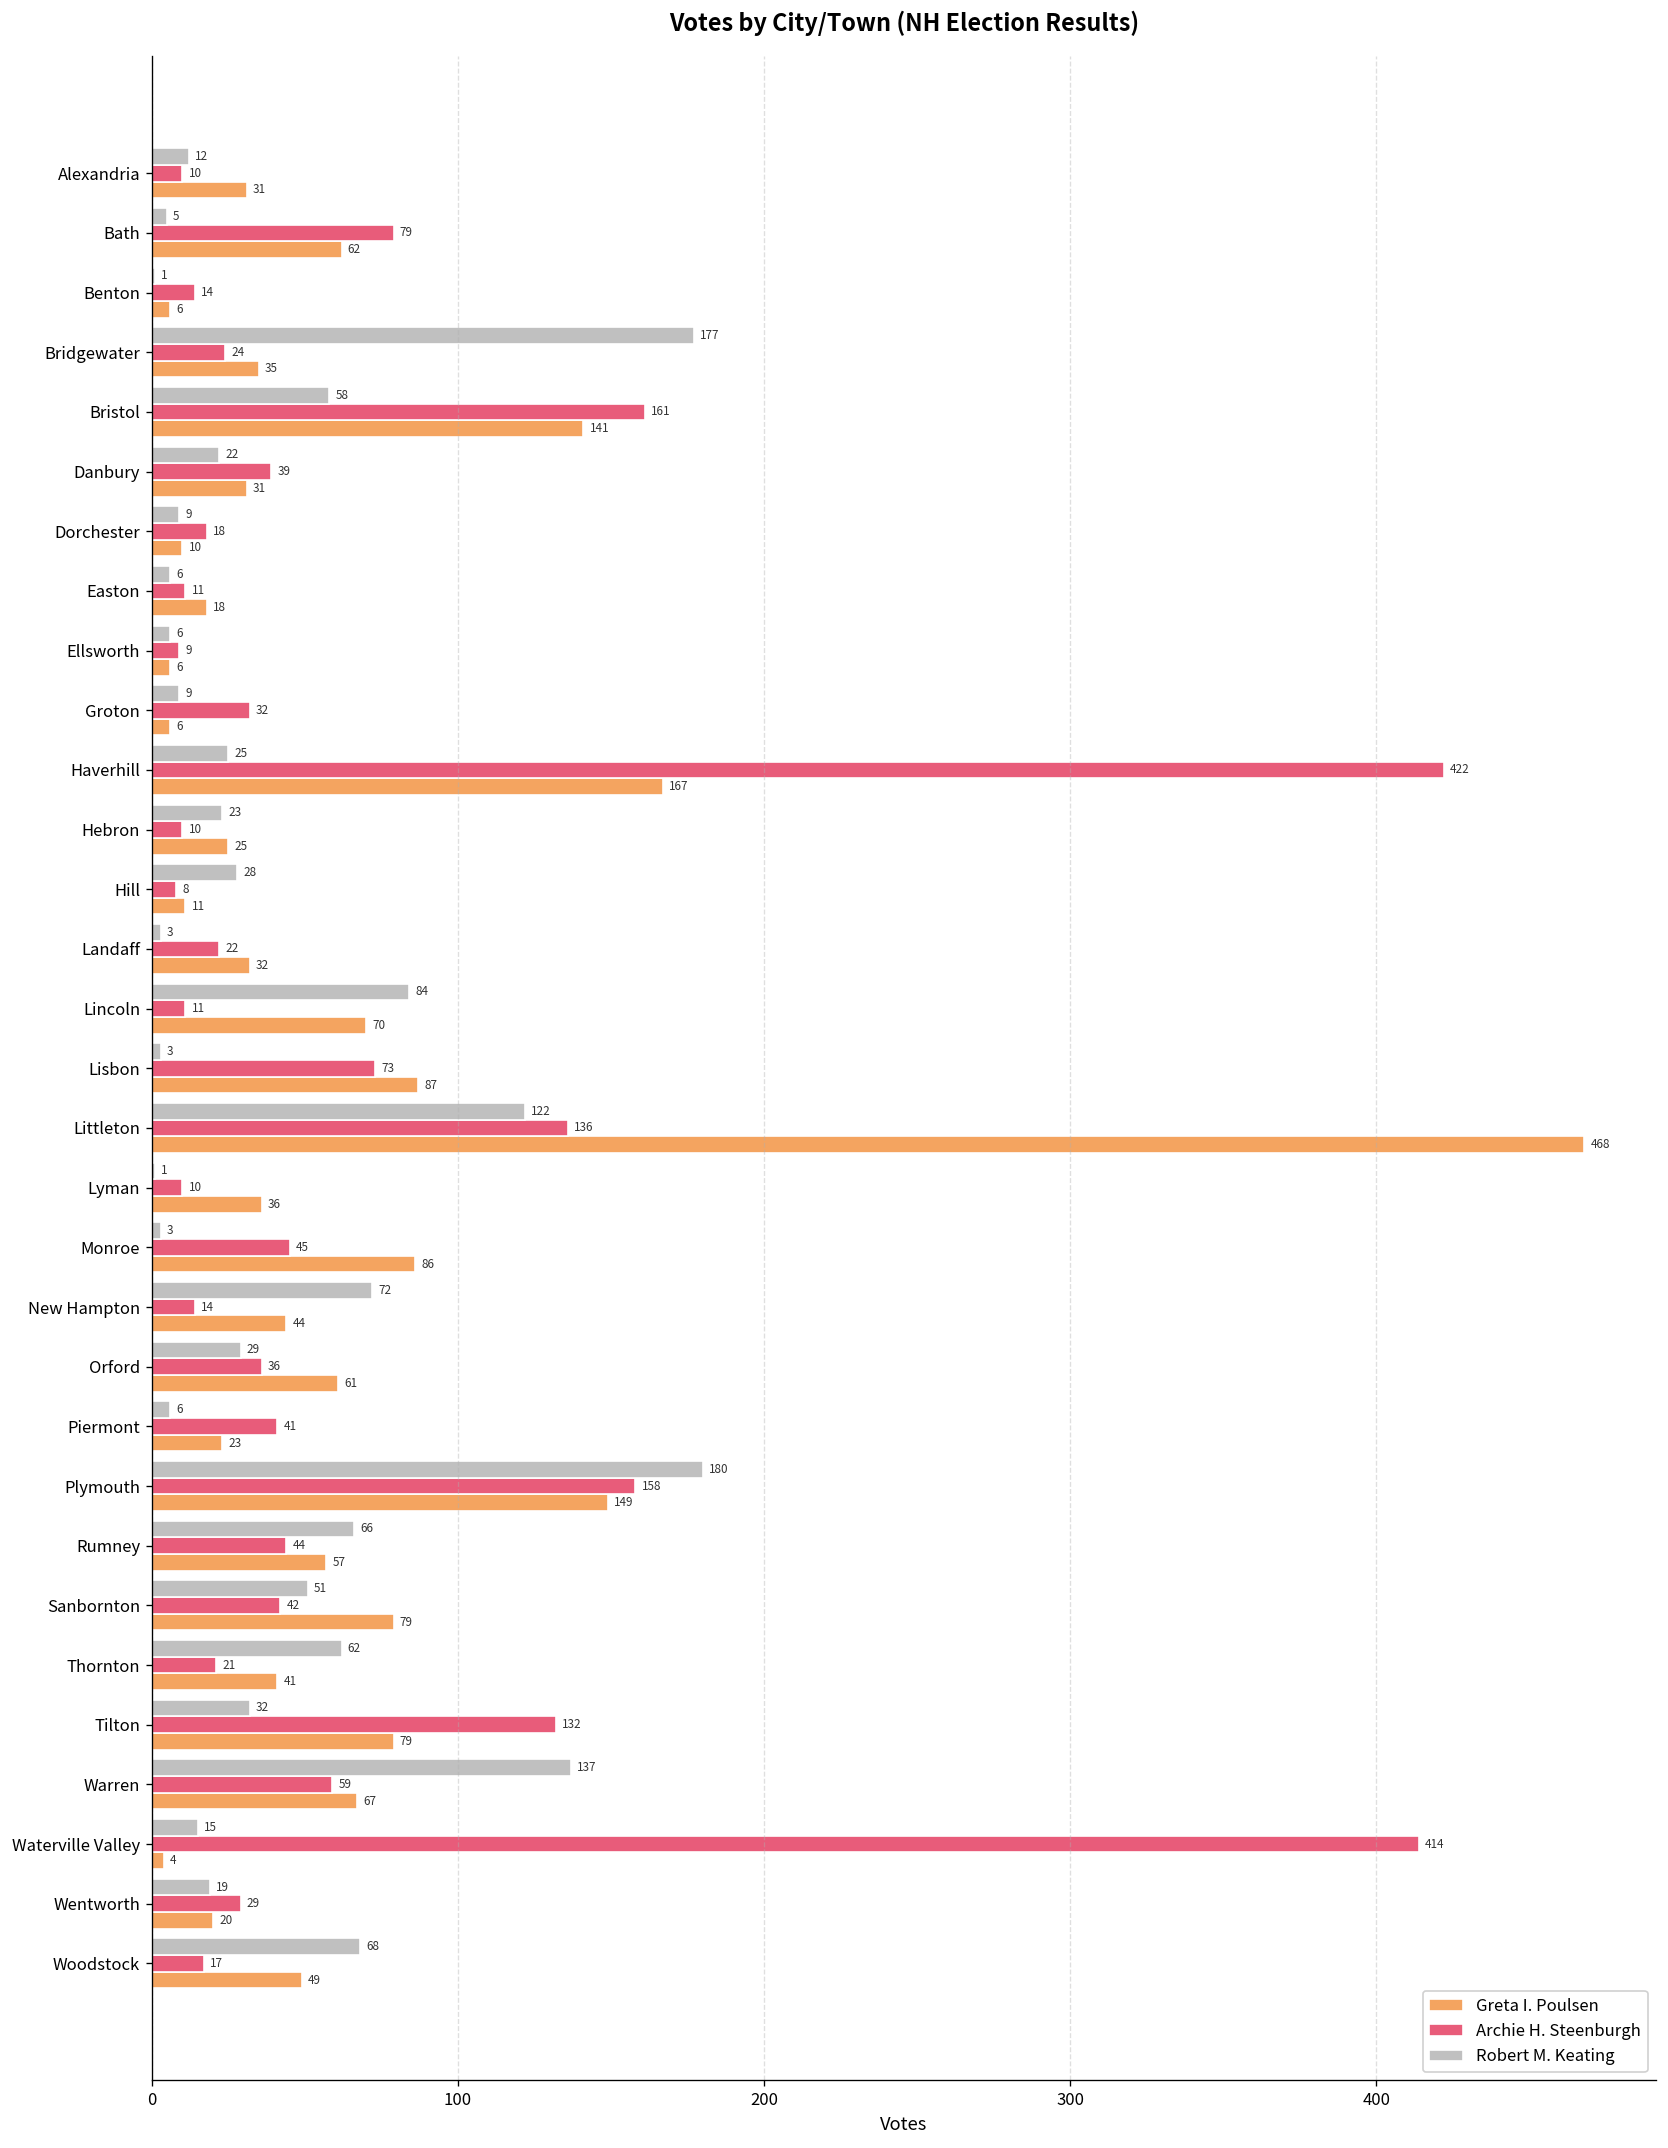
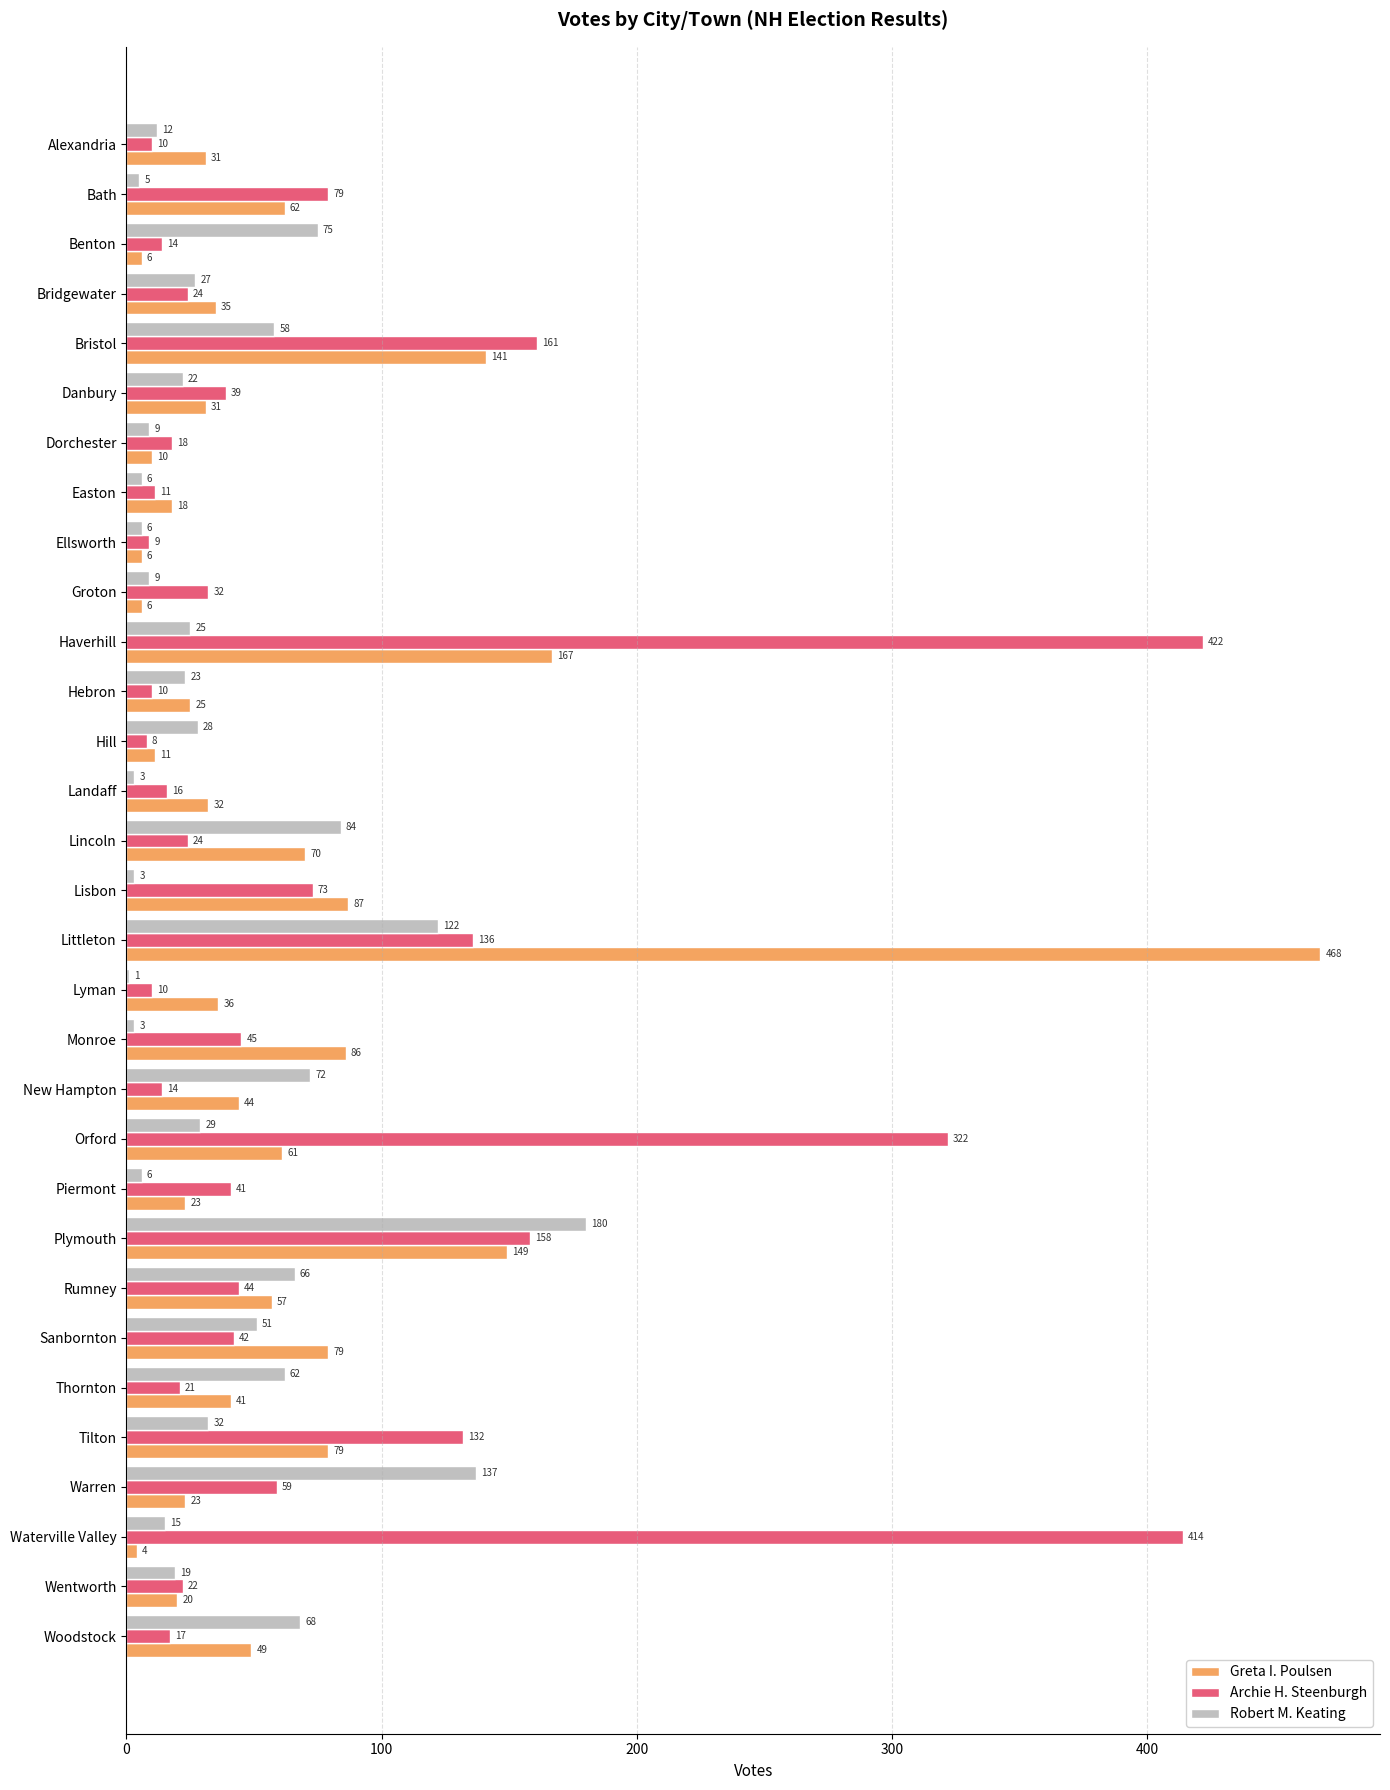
  {
    "Greta I. Poulsen": {
      "Alexandria": 31,
      "Bath": 62,
      "Benton": 6,
      "Bridgewater": 35,
      "Bristol": 141,
      "Danbury": 31,
      "Dorchester": 10,
      "Easton": 18,
      "Ellsworth": 6,
      "Groton": 6,
      "Haverhill": 167,
      "Hebron": 25,
      "Hill": 11,
      "Landaff": 32,
      "Lincoln": 70,
      "Lisbon": 87,
      "Littleton": 468,
      "Lyman": 36,
      "Monroe": 86,
      "New Hampton": 44,
      "Orford": 61,
      "Piermont": 23,
      "Plymouth": 149,
      "Rumney": 57,
      "Sanbornton": 79,
      "Thornton": 41,
      "Tilton": 79,
-     "Warren": 67,
+     "Warren": 23,
      "Waterville Valley": 4,
      "Wentworth": 20,
      "Woodstock": 49
    },
    "Archie H. Steenburgh": {
      "Alexandria": 10,
      "Bath": 79,
      "Benton": 14,
      "Bridgewater": 24,
      "Bristol": 161,
      "Danbury": 39,
      "Dorchester": 18,
      "Easton": 11,
      "Ellsworth": 9,
      "Groton": 32,
      "Haverhill": 422,
      "Hebron": 10,
      "Hill": 8,
-     "Landaff": 22,
-     "Lincoln": 11,
+     "Landaff": 16,
+     "Lincoln": 24,
      "Lisbon": 73,
      "Littleton": 136,
      "Lyman": 10,
      "Monroe": 45,
      "New Hampton": 14,
-     "Orford": 36,
+     "Orford": 322,
      "Piermont": 41,
      "Plymouth": 158,
      "Rumney": 44,
      "Sanbornton": 42,
      "Thornton": 21,
      "Tilton": 132,
      "Warren": 59,
      "Waterville Valley": 414,
-     "Wentworth": 29,
+     "Wentworth": 22,
      "Woodstock": 17
    },
    "Robert M. Keating": {
      "Alexandria": 12,
      "Bath": 5,
-     "Benton": 1,
-     "Bridgewater": 177,
+     "Benton": 75,
+     "Bridgewater": 27,
      "Bristol": 58,
      "Danbury": 22,
      "Dorchester": 9,
      "Easton": 6,
      "Ellsworth": 6,
      "Groton": 9,
      "Haverhill": 25,
      "Hebron": 23,
      "Hill": 28,
      "Landaff": 3,
      "Lincoln": 84,
      "Lisbon": 3,
      "Littleton": 122,
      "Lyman": 1,
      "Monroe": 3,
      "New Hampton": 72,
      "Orford": 29,
      "Piermont": 6,
      "Plymouth": 180,
      "Rumney": 66,
      "Sanbornton": 51,
      "Thornton": 62,
      "Tilton": 32,
      "Warren": 137,
      "Waterville Valley": 15,
      "Wentworth": 19,
      "Woodstock": 68
    }
  }
